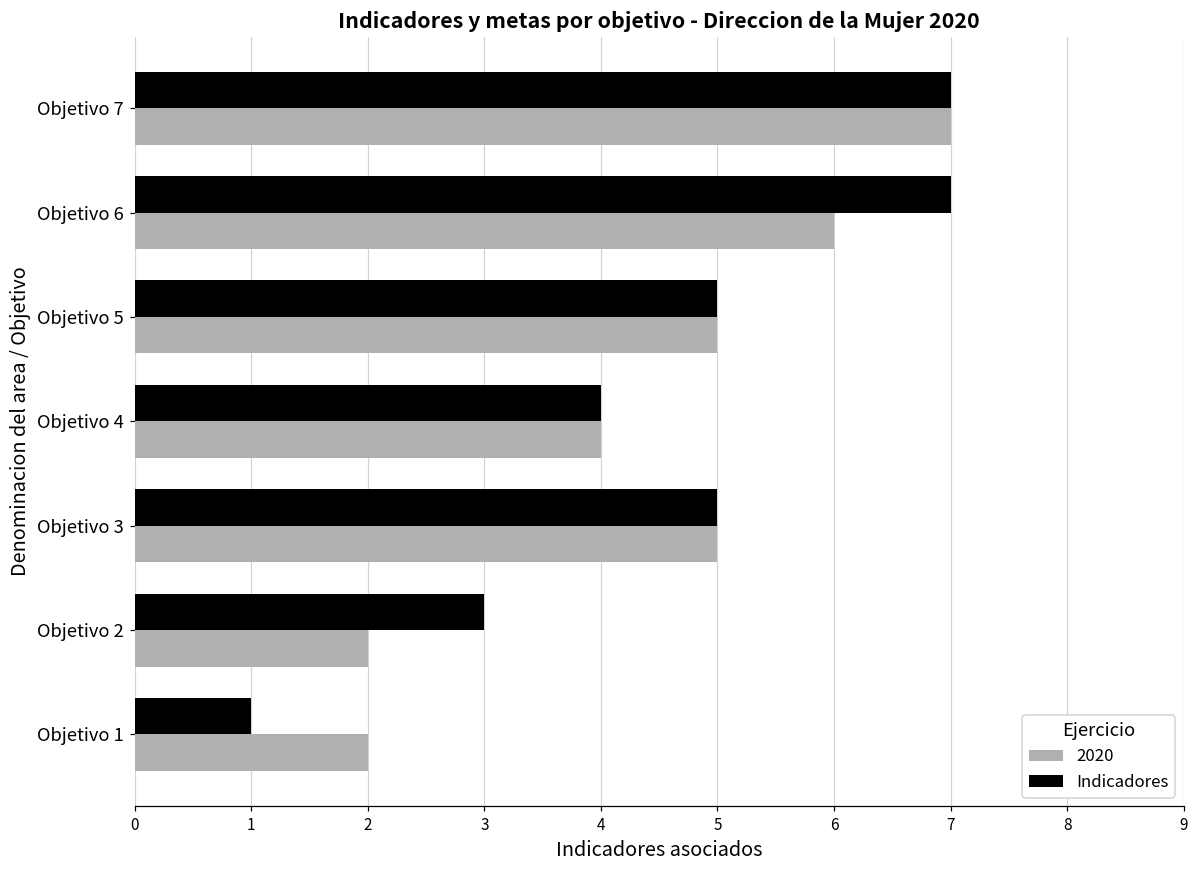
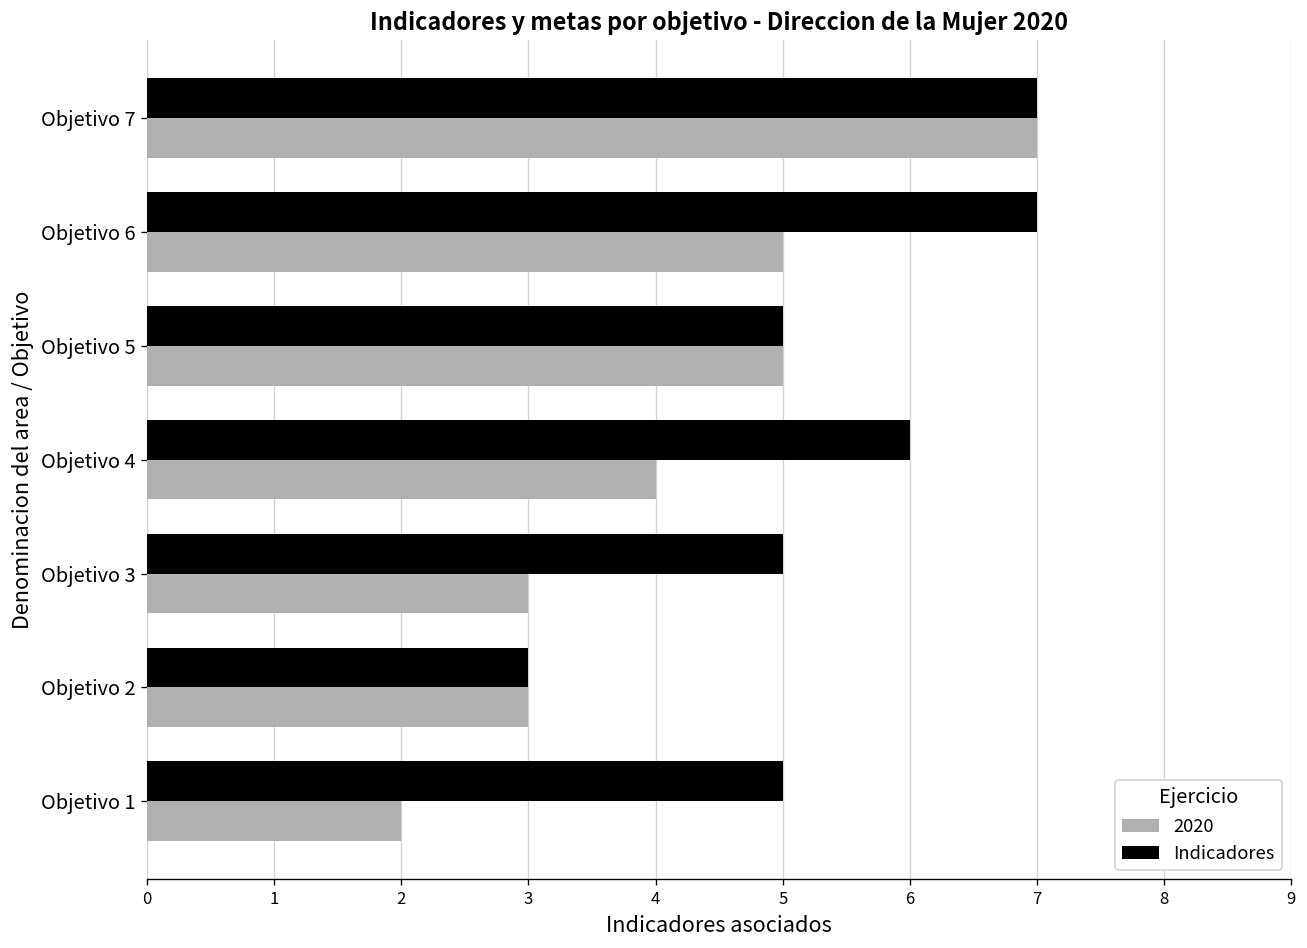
  {
    "2020": {
      "Objetivo 7": 7,
-     "Objetivo 6": 6,
+     "Objetivo 6": 5,
      "Objetivo 5": 5,
      "Objetivo 4": 4,
-     "Objetivo 3": 5,
-     "Objetivo 2": 2,
+     "Objetivo 3": 3,
+     "Objetivo 2": 3,
      "Objetivo 1": 2
    },
    "Indicadores": {
      "Objetivo 7": 7,
      "Objetivo 6": 7,
      "Objetivo 5": 5,
-     "Objetivo 4": 4,
+     "Objetivo 4": 6,
      "Objetivo 3": 5,
      "Objetivo 2": 3,
-     "Objetivo 1": 1
+     "Objetivo 1": 5
    }
  }
